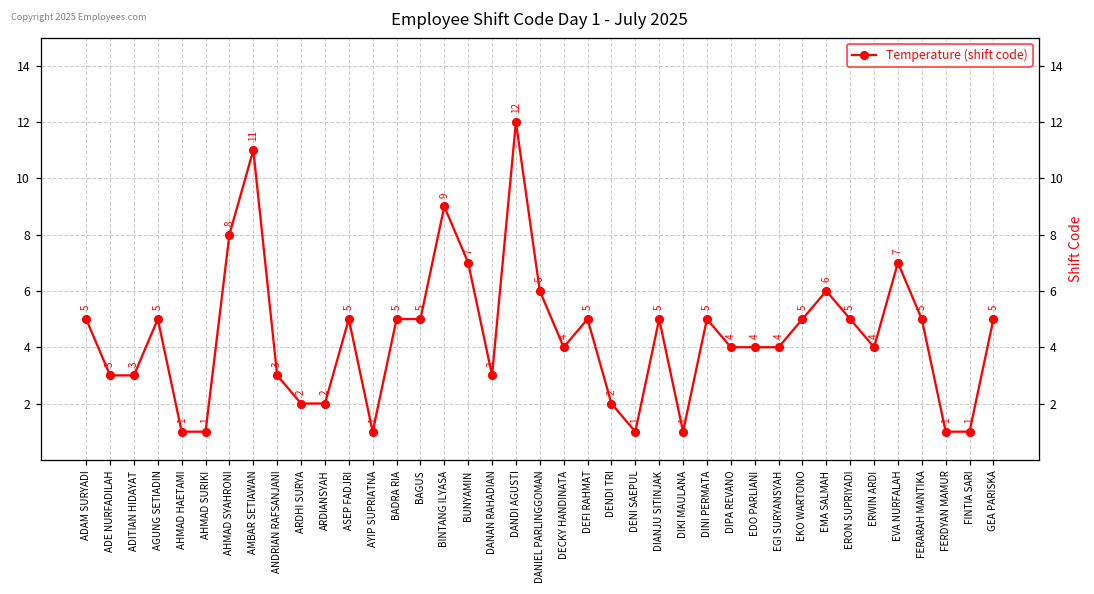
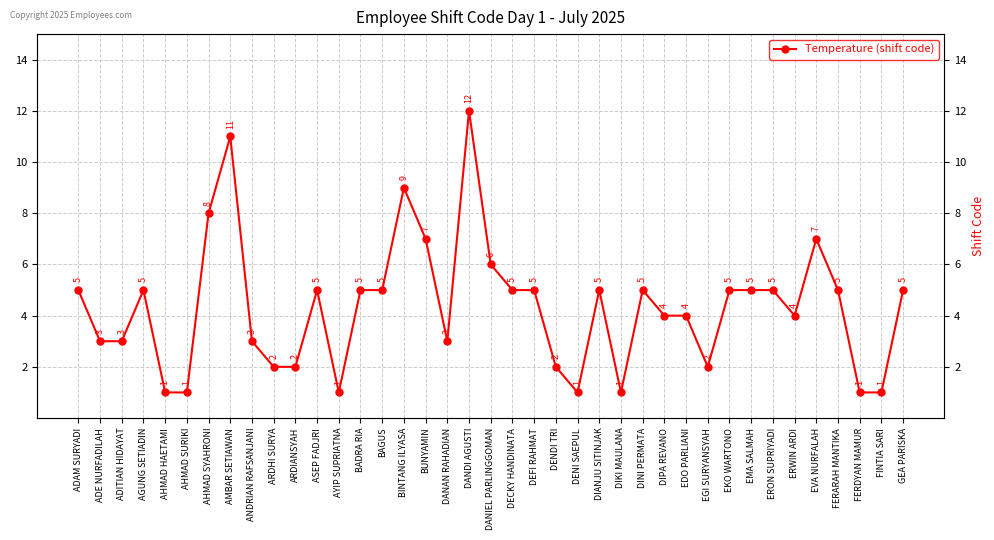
  {
    "ADAM SURYADI": 5,
    "ADE NURFADILAH": 3,
    "ADITIAN HIDAYAT": 3,
    "AGUNG SETIADIN": 5,
    "AHMAD HAETAMI": 1,
    "AHMAD SURIKI": 1,
    "AHMAD SYAHRONI": 8,
    "AMBAR SETIAWAN": 11,
    "ANDRIAN RAFSANJANI": 3,
    "ARDHI SURYA": 2,
    "ARDIANSYAH": 2,
    "ASEP FADJRI": 5,
    "AYIP SUPRIATNA": 1,
    "BADRA RIA": 5,
    "BAGUS": 5,
    "BINTANG ILYASA": 9,
    "BUNYAMIN": 7,
    "DANAN RAHADIAN": 3,
    "DANDI AGUSTI": 12,
    "DANIEL PARLINGGOMAN": 6,
-   "DECKY HANDINATA": 4,
+   "DECKY HANDINATA": 5,
    "DEFI RAHMAT": 5,
    "DENDI TRI": 2,
    "DENI SAEPUL": 1,
    "DIANJU SITINJAK": 5,
    "DIKI MAULANA": 1,
    "DINI PERMATA": 5,
    "DIPA REVANO": 4,
    "EDO PARLIANI": 4,
-   "EGI SURYANSYAH": 4,
+   "EGI SURYANSYAH": 2,
    "EKO WARTONO": 5,
-   "EMA SALMAH": 6,
+   "EMA SALMAH": 5,
    "ERON SUPRIYADI": 5,
    "ERWIN ARDI": 4,
    "EVA NURFALAH": 7,
    "FERARAH MANTIKA": 5,
    "FERDYAN MAMUR": 1,
    "FINTIA SARI": 1,
    "GEA PARISKA": 5
  }
